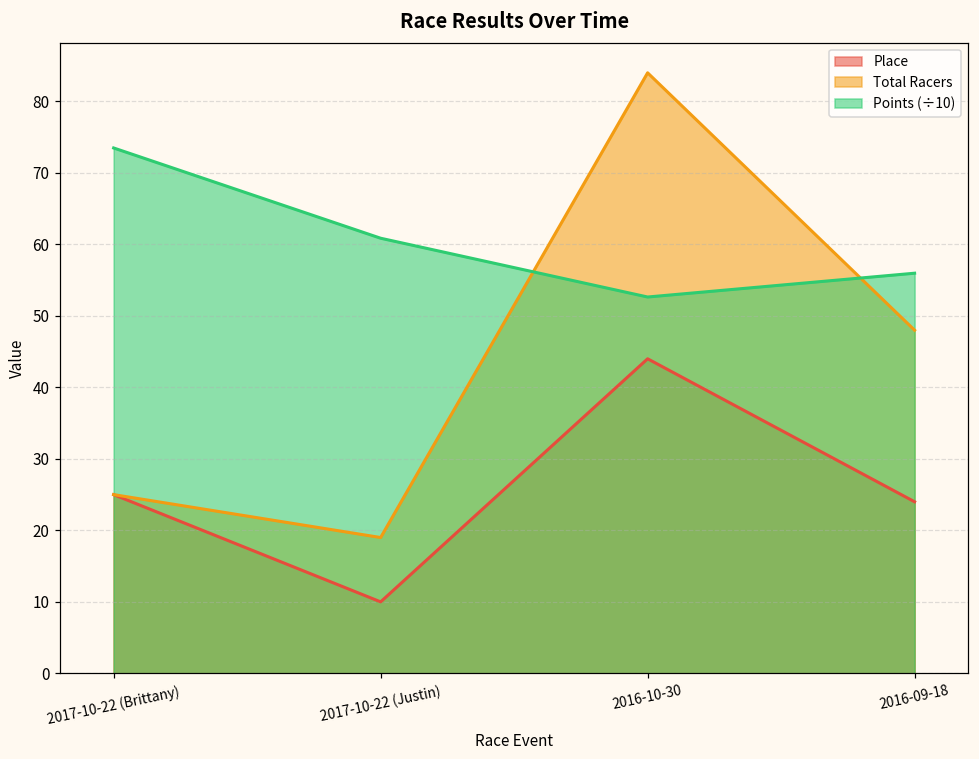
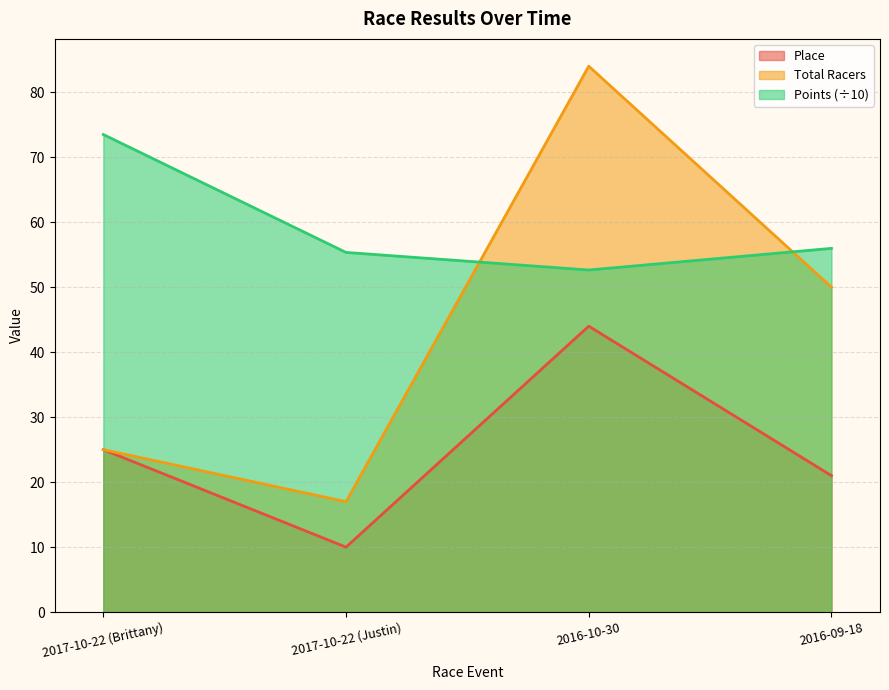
  {
    "Place": {
      "2017-10-22 (Justin)": 10,
      "2016-10-30": 44,
-     "2016-09-18": 24
+     "2016-09-18": 21
    },
    "Total Racers": {
-     "2017-10-22 (Justin)": 19,
+     "2017-10-22 (Justin)": 17,
      "2016-10-30": 84,
-     "2016-09-18": 48
+     "2016-09-18": 50
    },
    "Points (÷10)": {
      "2017-10-22 (Brittany)": 73,
-     "2017-10-22 (Justin)": 61,
+     "2017-10-22 (Justin)": 55,
      "2016-10-30": 53,
      "2016-09-18": 56
    }
  }
